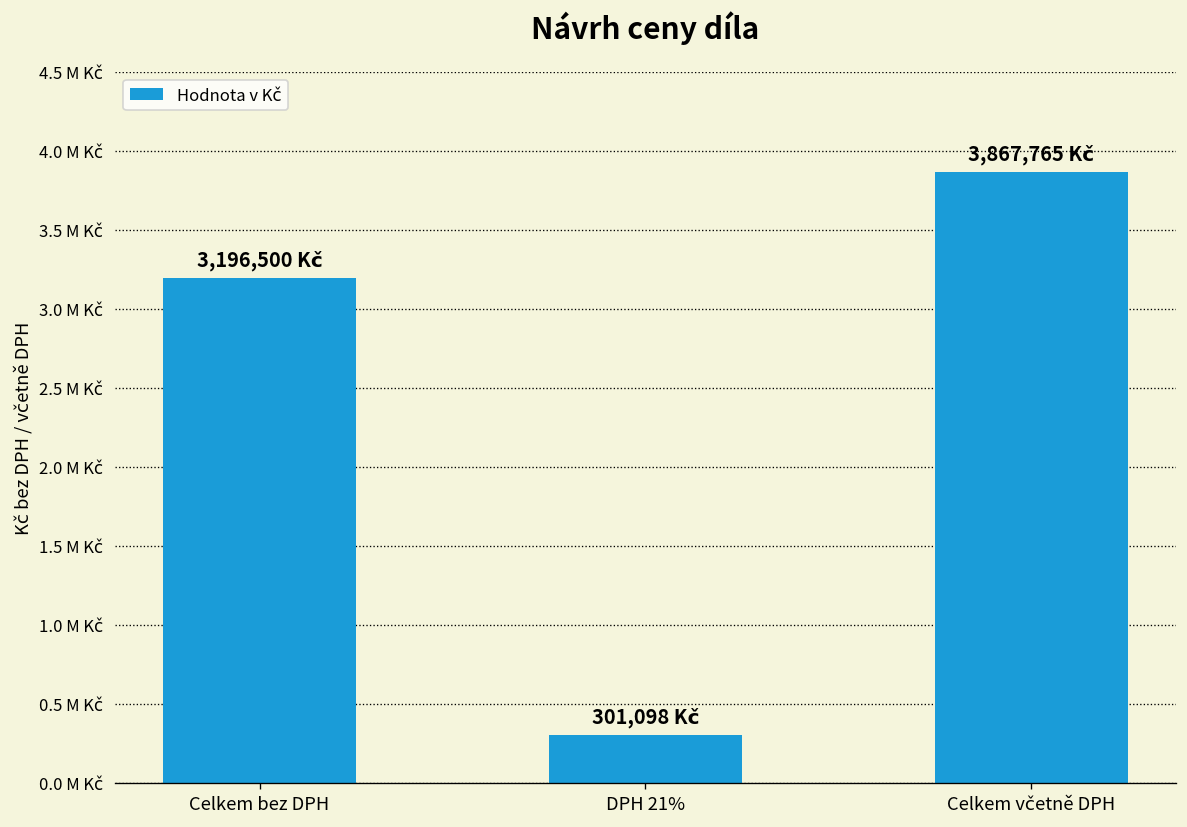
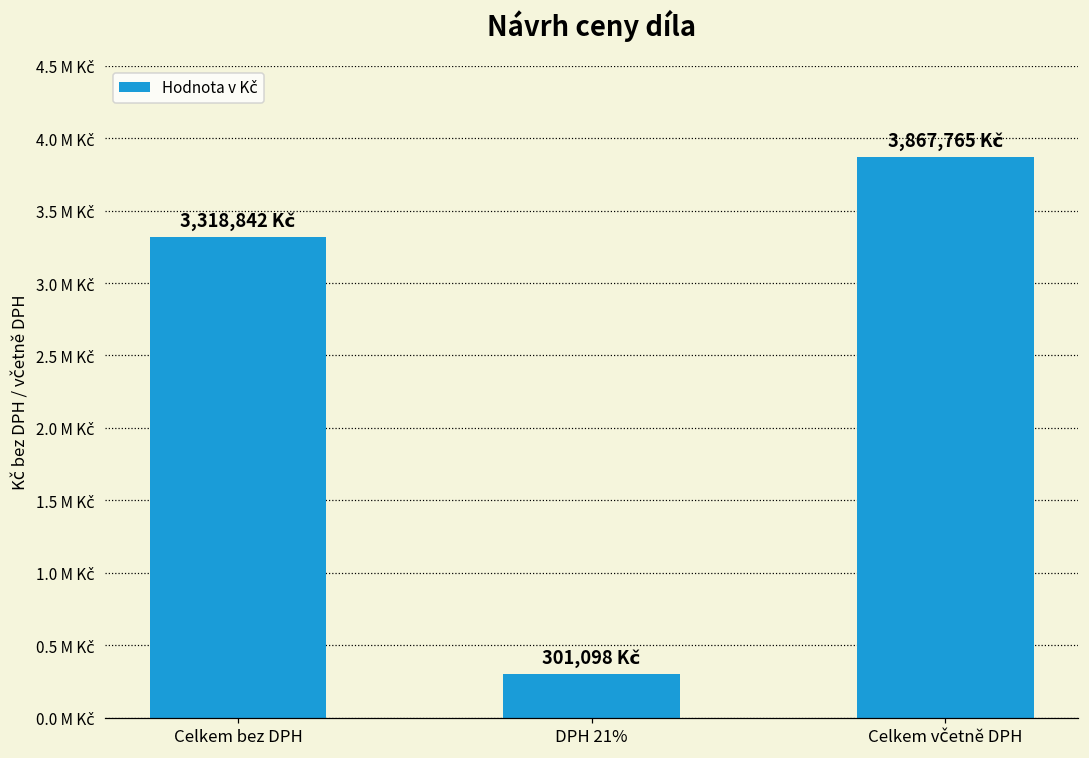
  {
-   "Celkem bez DPH": "3,196,500",
+   "Celkem bez DPH": "3,318,842",
    "DPH 21%": "301,098",
    "Celkem včetně DPH": "3,867,765"
  }
